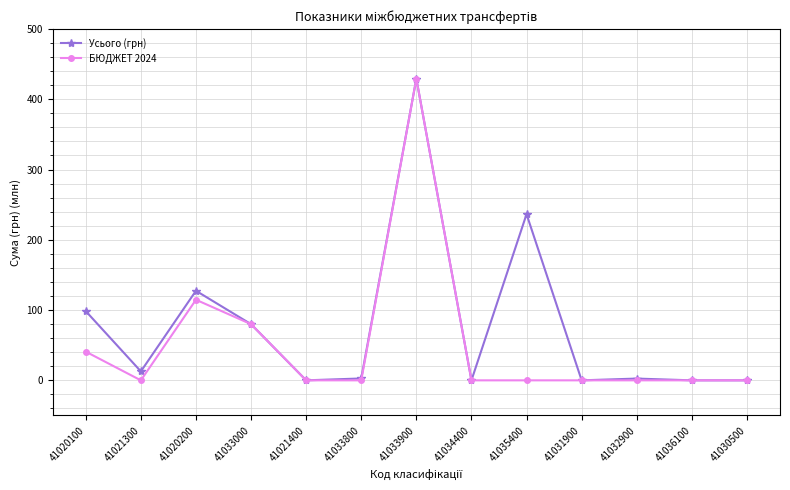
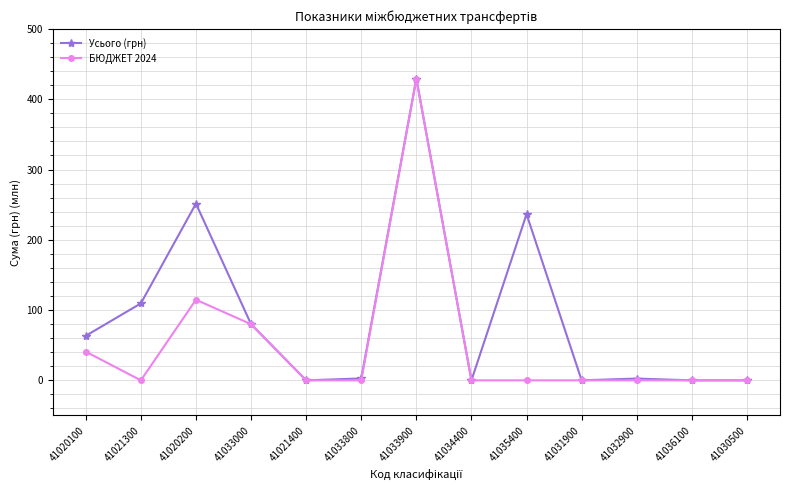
  {
    "Усього (грн)": {
-     "41020100": 100,
-     "41021300": 10,
-     "41020200": 130,
+     "41020100": 60,
+     "41021300": 110,
+     "41020200": 250,
      "41035400": 240
    },
    "БЮДЖЕТ 2024": {
      "41020100": 40,
      "41021300": 0,
      "41020200": 110,
      "41035400": 0
    }
  }
